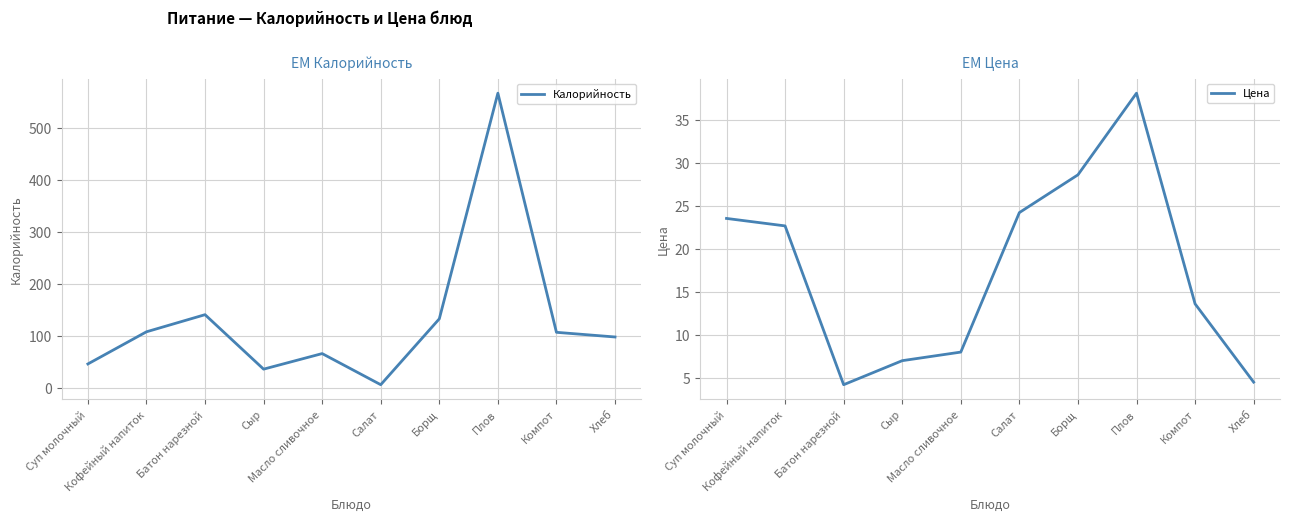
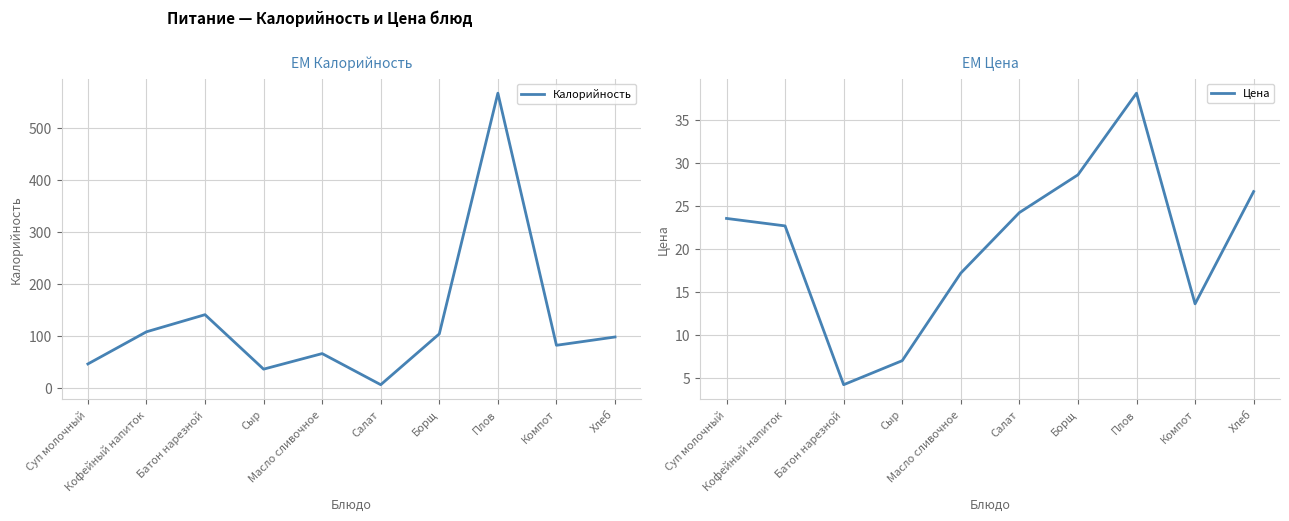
  {
    "EM Калорийность": {
      "Суп молочный": 50,
      "Кофейный напиток": 110,
      "Батон нарезной": 140,
      "Сыр": 40,
      "Масло сливочное": 70,
      "Салат": 10,
-     "Борщ": 130,
+     "Борщ": 100,
      "Плов": 570,
-     "Компот": 110,
+     "Компот": 80,
      "Хлеб": 100
    },
    "EM Цена": {
      "Суп молочный": 24,
      "Кофейный напиток": 23,
      "Батон нарезной": 4,
      "Сыр": 7,
-     "Масло сливочное": 8,
+     "Масло сливочное": 17,
      "Салат": 24,
      "Борщ": 29,
      "Плов": 38,
      "Компот": 14,
-     "Хлеб": 5
+     "Хлеб": 27
    }
  }
